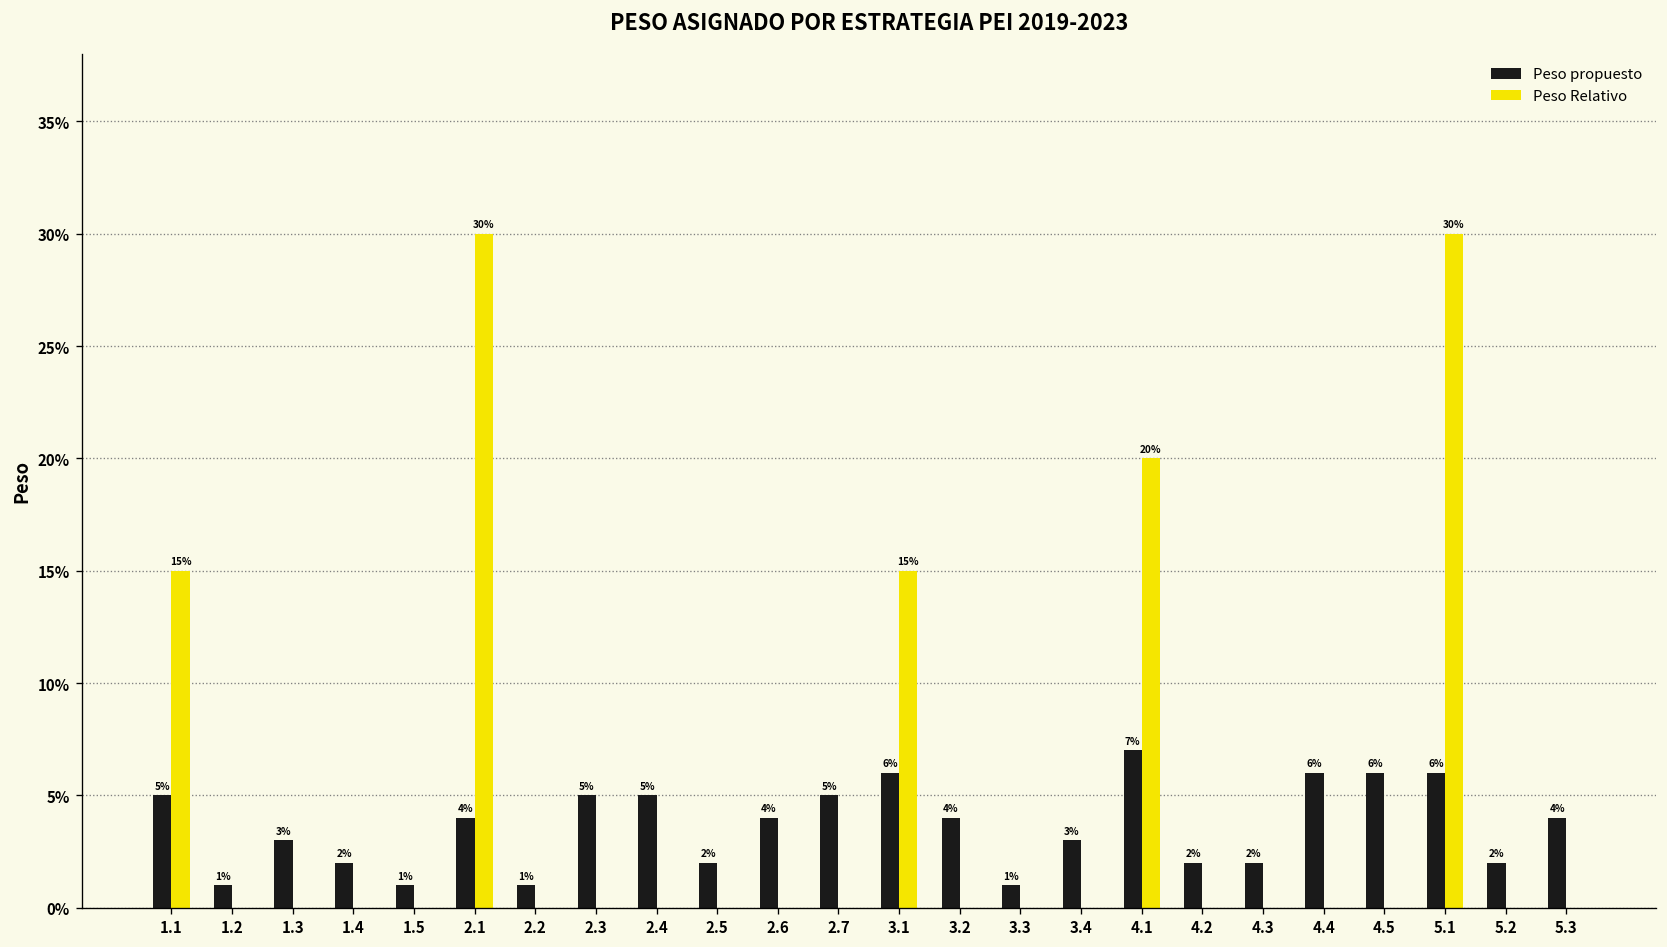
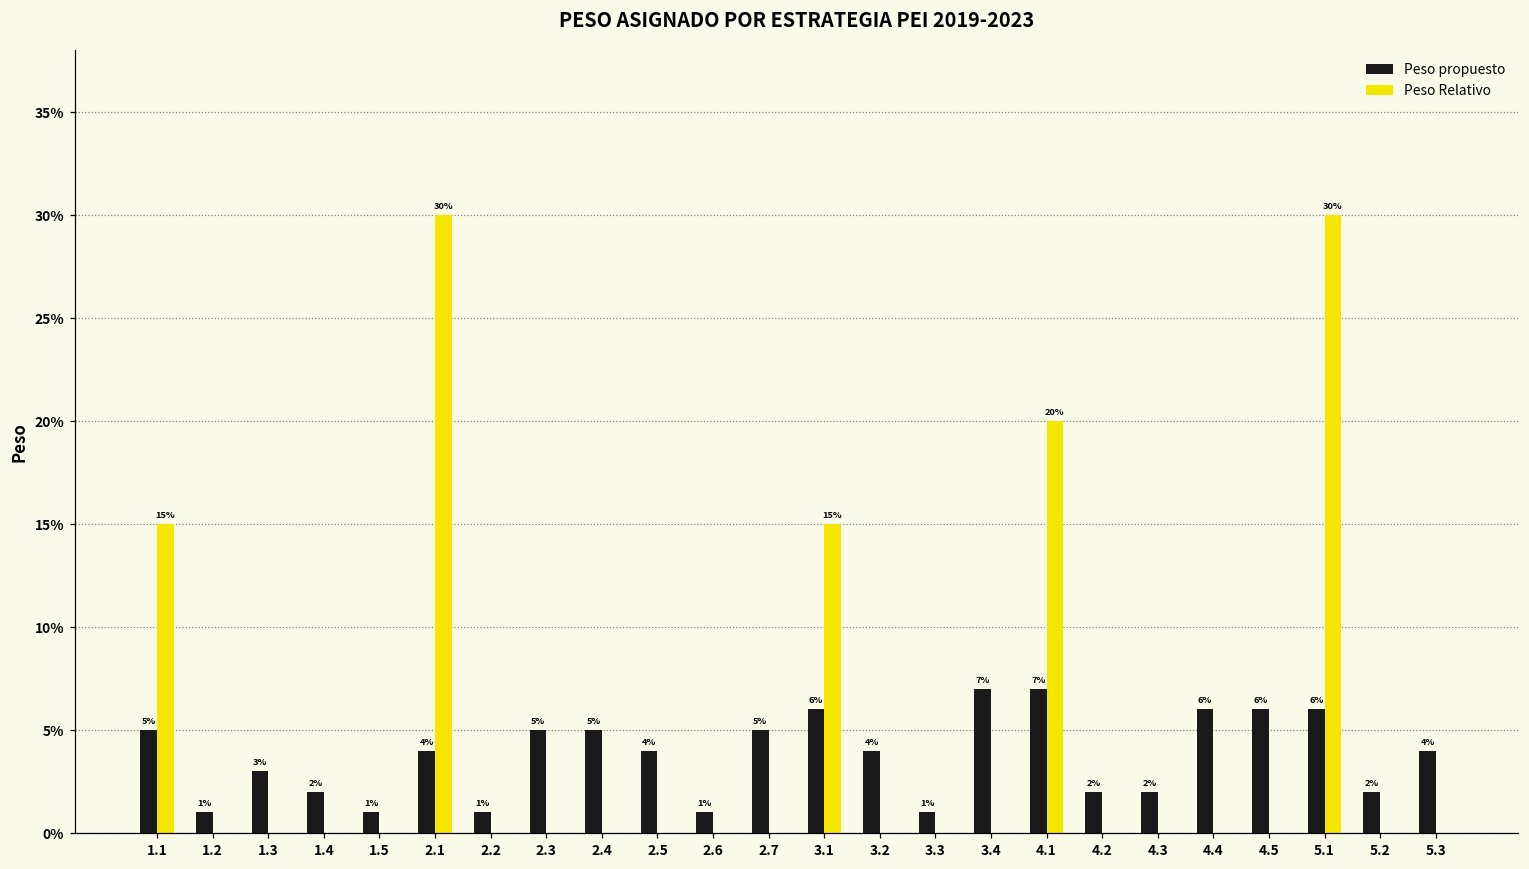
  {
    "Peso propuesto": {
      "1.1": "5%",
      "1.2": "1%",
      "1.3": "3%",
      "1.4": "2%",
      "1.5": "1%",
      "2.1": "4%",
      "2.2": "1%",
      "2.3": "5%",
      "2.4": "5%",
-     "2.5": "2%",
-     "2.6": "4%",
+     "2.5": "4%",
+     "2.6": "1%",
      "2.7": "5%",
      "3.1": "6%",
      "3.2": "4%",
      "3.3": "1%",
-     "3.4": "3%",
+     "3.4": "7%",
      "4.1": "7%",
      "4.2": "2%",
      "4.3": "2%",
      "4.4": "6%",
      "4.5": "6%",
      "5.1": "6%",
      "5.2": "2%",
      "5.3": "4%"
    },
    "Peso Relativo": {
      "1.1": "15%",
      "2.1": "30%",
      "3.1": "15%",
      "4.1": "20%",
      "5.1": "30%"
    }
  }
